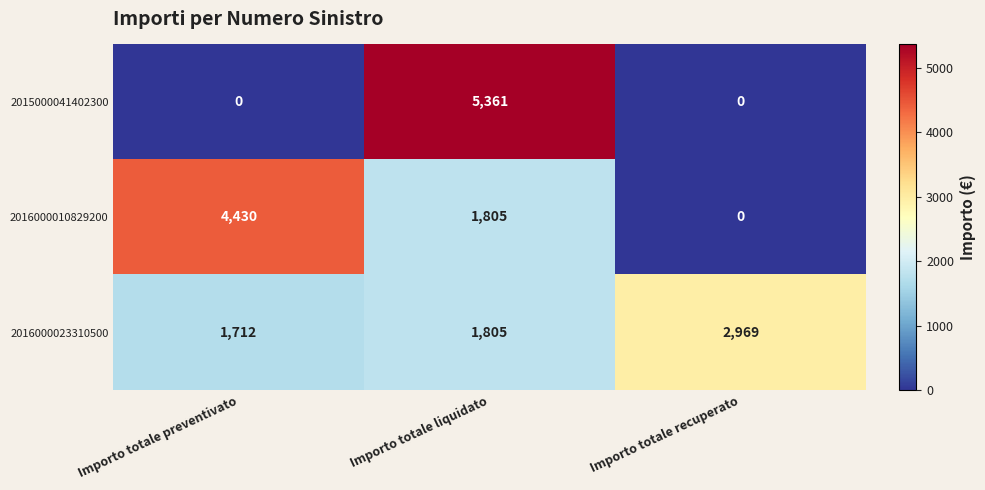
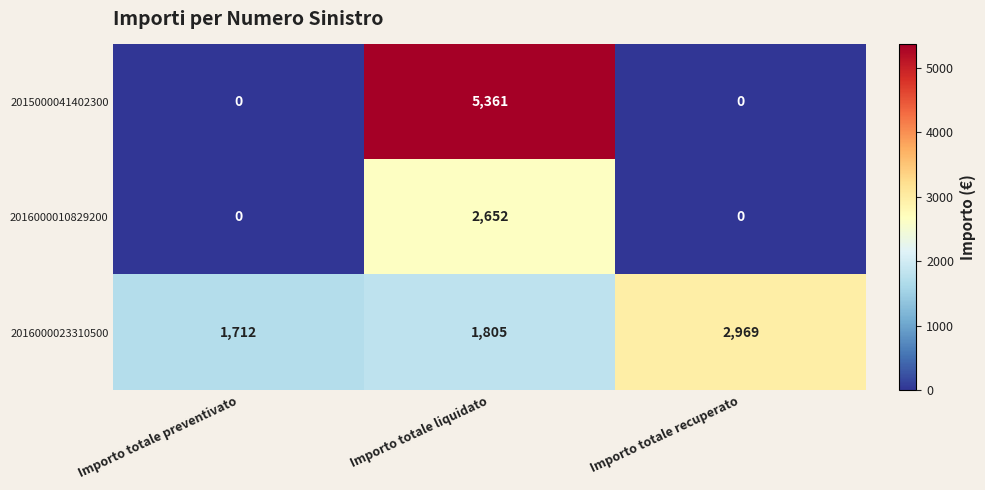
  {
    "2015000041402300": {
      "Importo totale preventivato": "0",
      "Importo totale liquidato": "5,361",
      "Importo totale recuperato": "0"
    },
    "2016000010829200": {
-     "Importo totale preventivato": "4,430",
-     "Importo totale liquidato": "1,805",
+     "Importo totale preventivato": "0",
+     "Importo totale liquidato": "2,652",
      "Importo totale recuperato": "0"
    },
    "2016000023310500": {
      "Importo totale preventivato": "1,712",
      "Importo totale liquidato": "1,805",
      "Importo totale recuperato": "2,969"
    }
  }
